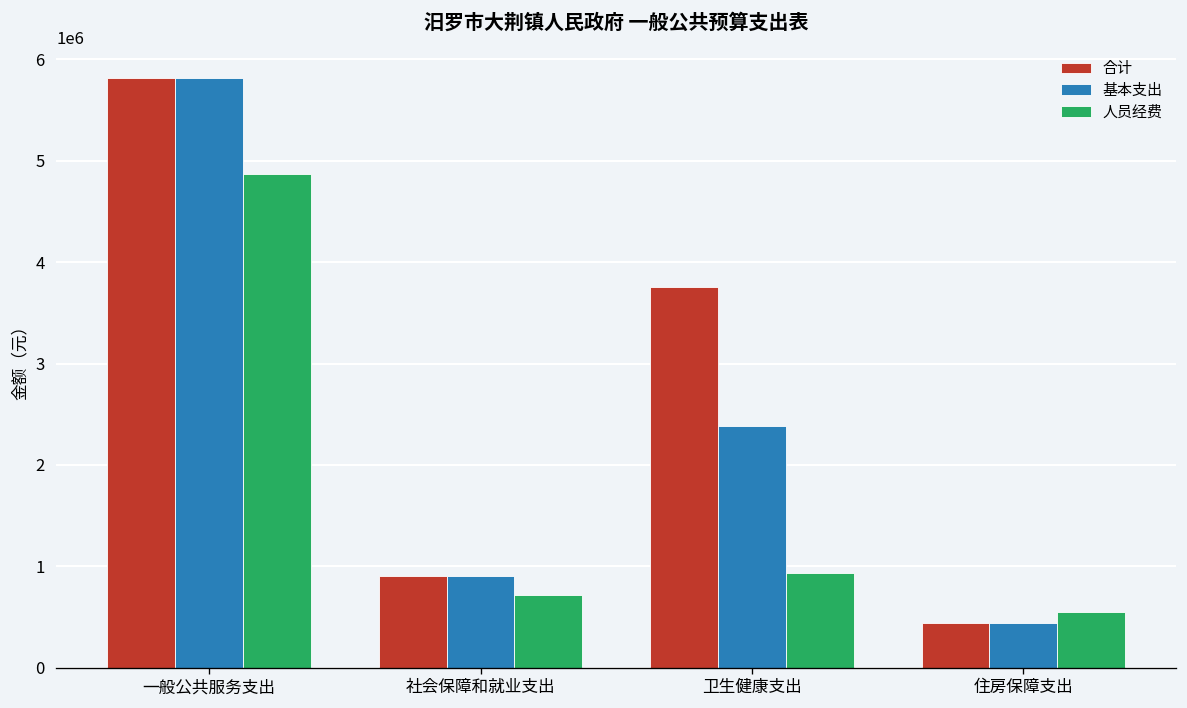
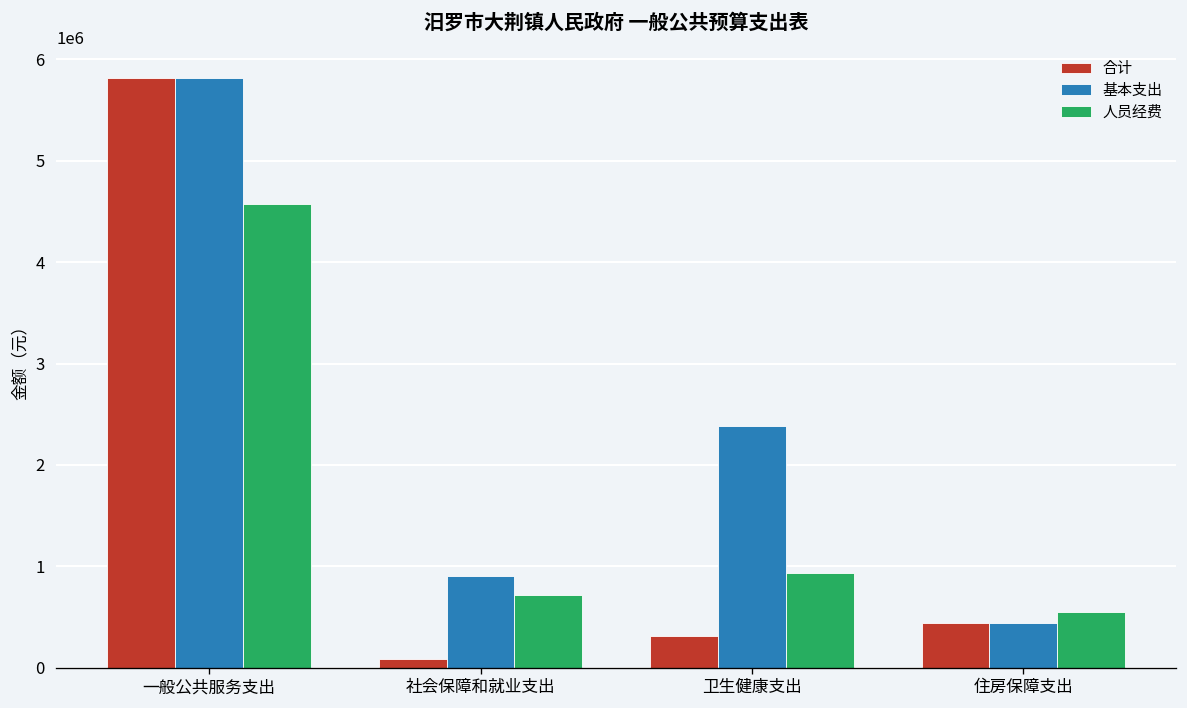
  {
    "合计": {
      "一般公共服务支出": 5800000,
-     "社会保障和就业支出": 900000,
-     "卫生健康支出": 3800000,
+     "社会保障和就业支出": 100000,
+     "卫生健康支出": 300000,
      "住房保障支出": 400000
    },
    "基本支出": {
      "一般公共服务支出": 5800000,
      "社会保障和就业支出": 900000,
      "卫生健康支出": 2400000,
      "住房保障支出": 400000
    },
    "人员经费": {
-     "一般公共服务支出": 4900000,
+     "一般公共服务支出": 4600000,
      "社会保障和就业支出": 700000,
      "卫生健康支出": 900000,
      "住房保障支出": 500000
    }
  }
